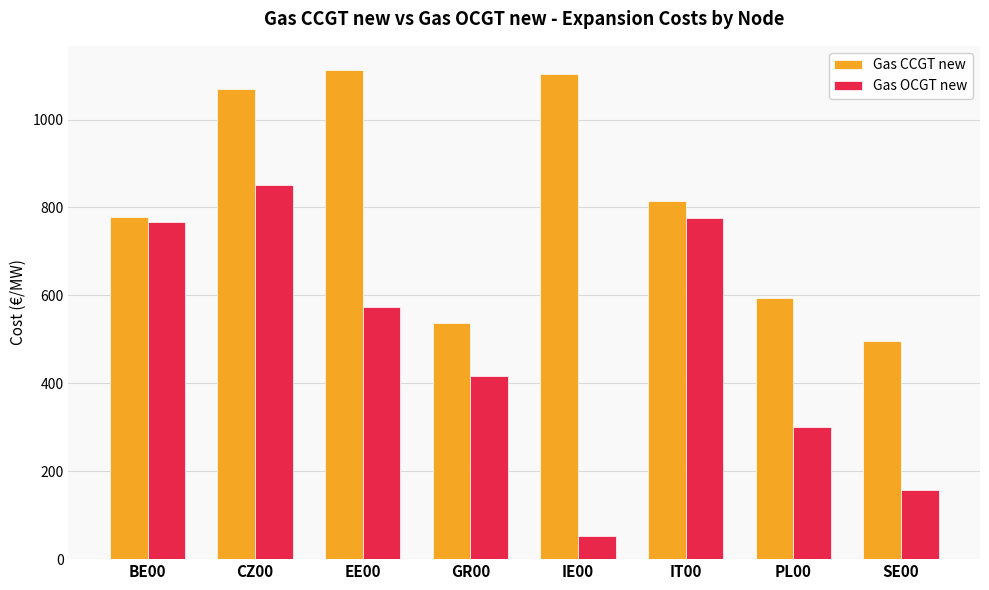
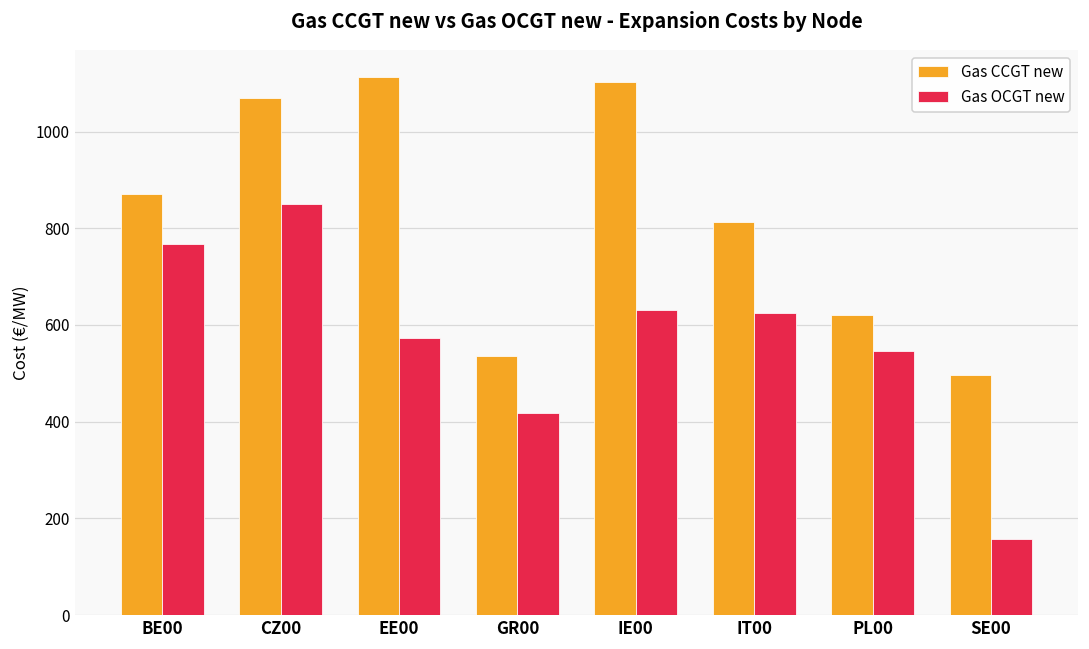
  {
    "Gas CCGT new": {
-     "BE00": 780,
+     "BE00": 870,
      "CZ00": 1070,
      "EE00": 1110,
      "GR00": 540,
      "IE00": 1100,
      "IT00": 810,
-     "PL00": 590,
+     "PL00": 620,
      "SE00": 500
    },
    "Gas OCGT new": {
      "BE00": 770,
      "CZ00": 850,
      "EE00": 570,
      "GR00": 420,
-     "IE00": 50,
-     "IT00": 780,
-     "PL00": 300,
+     "IE00": 630,
+     "IT00": 630,
+     "PL00": 550,
      "SE00": 160
    }
  }
